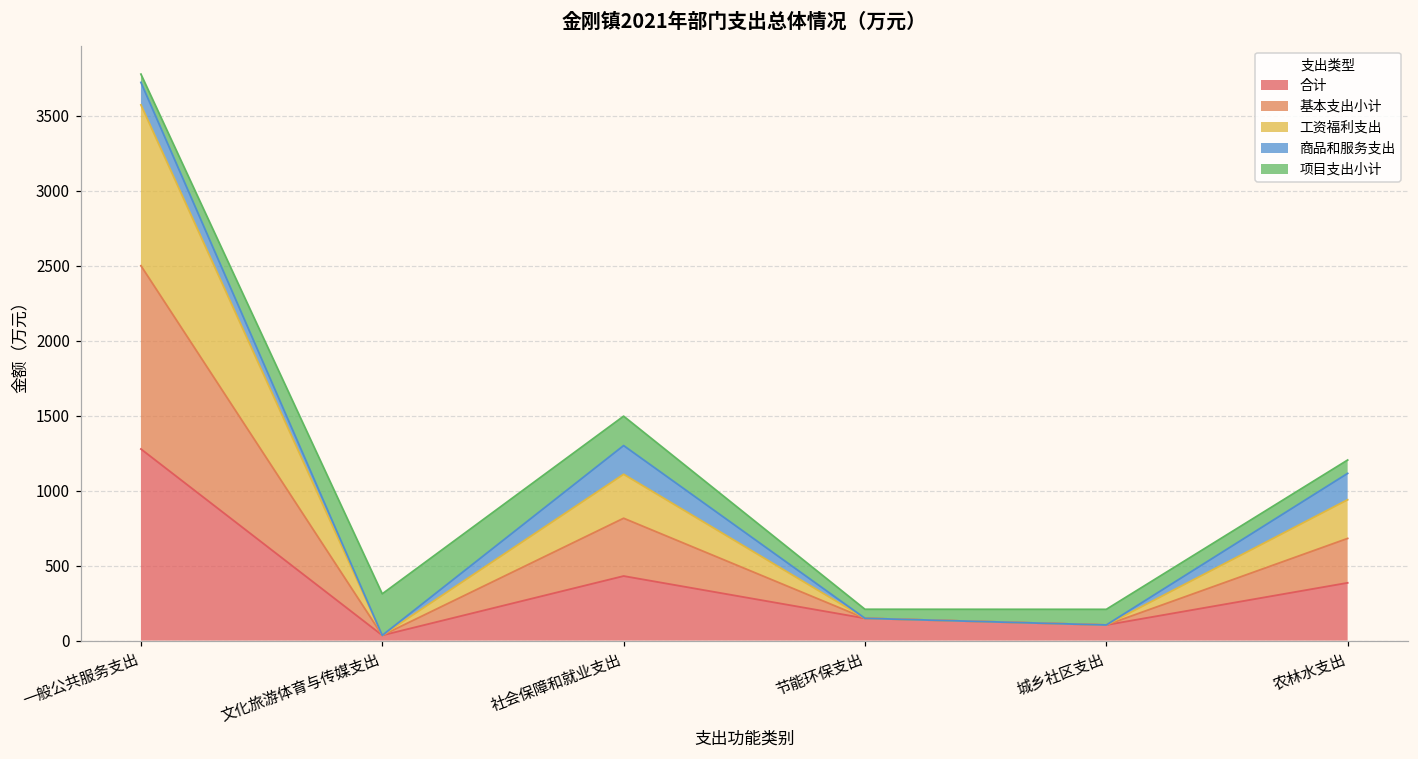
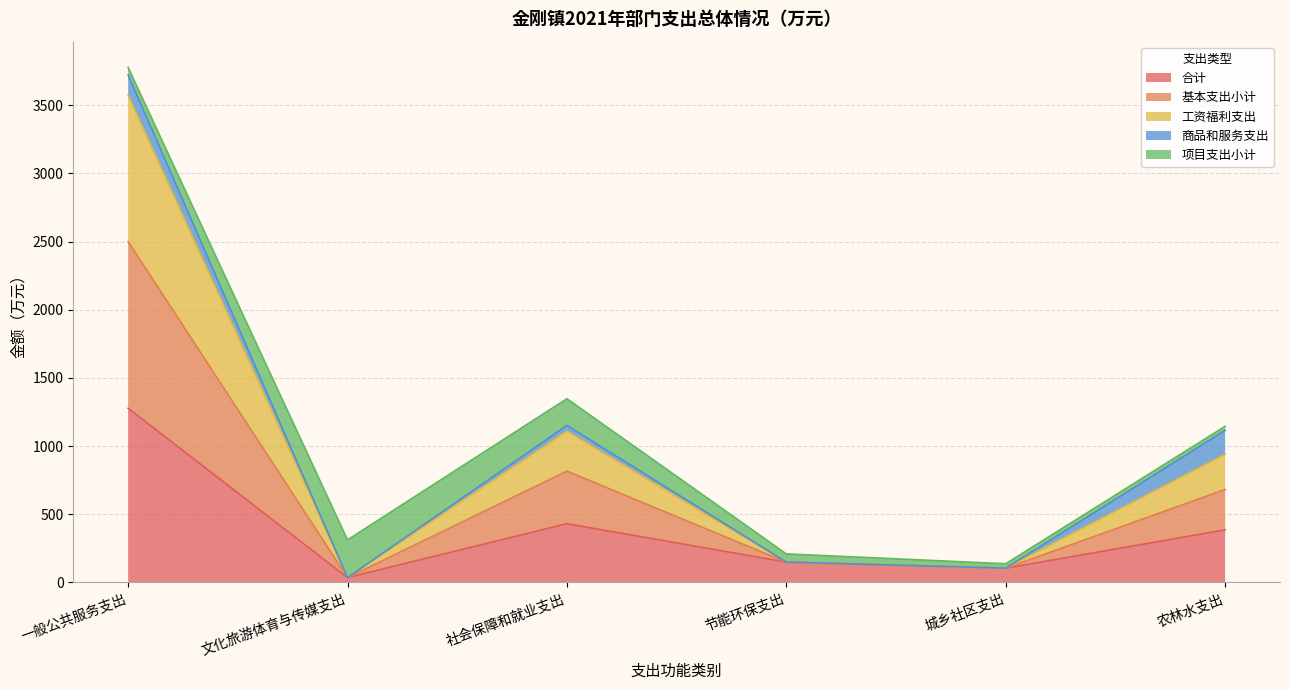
  {
    "商品和服务支出": {
      "一般公共服务支出": 150,
-     "社会保障和就业支出": 190,
+     "社会保障和就业支出": 40,
      "农林水支出": 180
    },
    "项目支出小计": {
      "一般公共服务支出": 60,
      "文化旅游体育与传媒支出": 280,
      "社会保障和就业支出": 200,
      "节能环保支出": 60,
-     "城乡社区支出": 100,
-     "农林水支出": 90
+     "城乡社区支出": 30,
+     "农林水支出": 30
    }
  }
